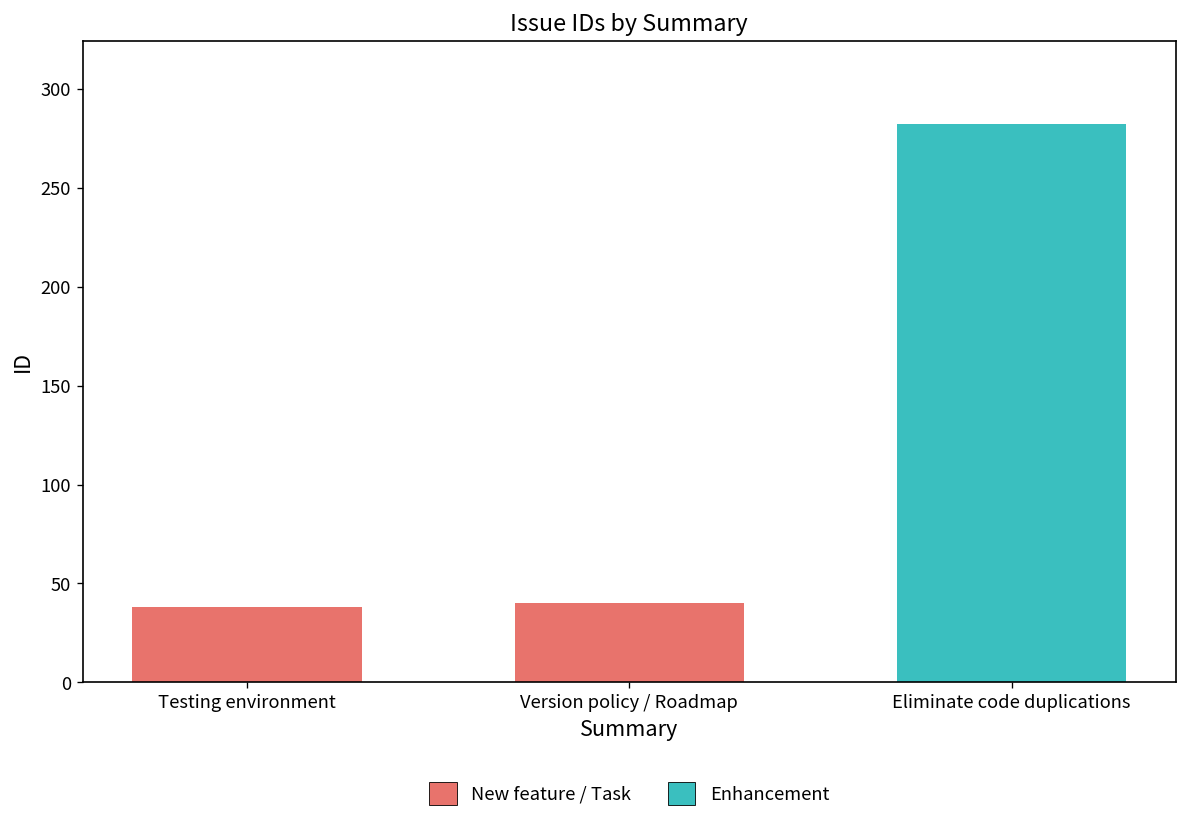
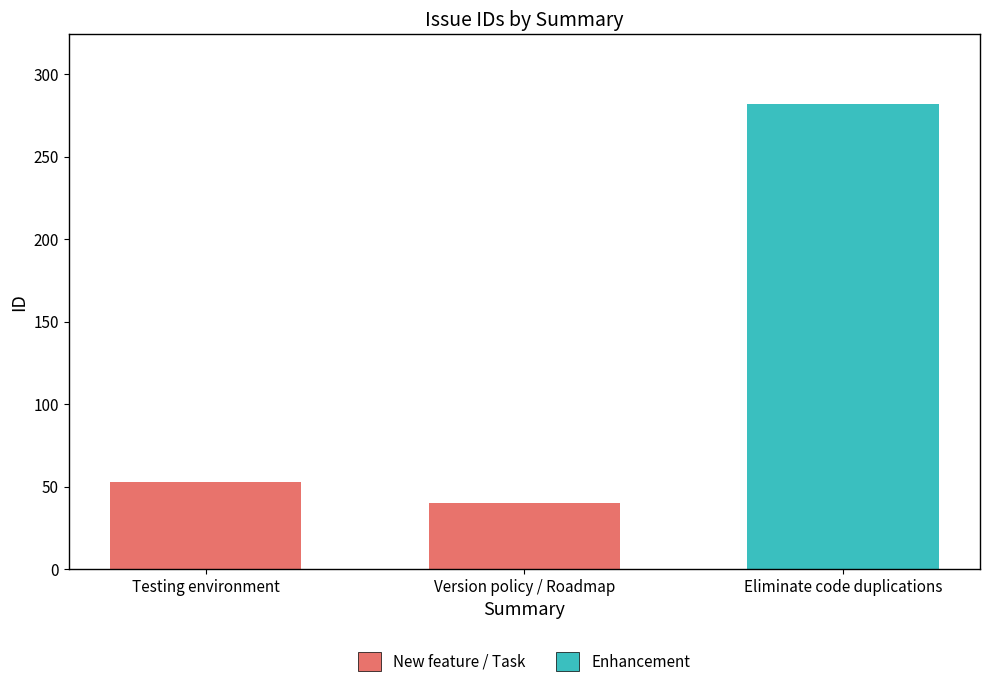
  {
-   "Testing environment": 38,
+   "Testing environment": 53,
    "Version policy / Roadmap": 40,
    "Eliminate code duplications": 282
  }
